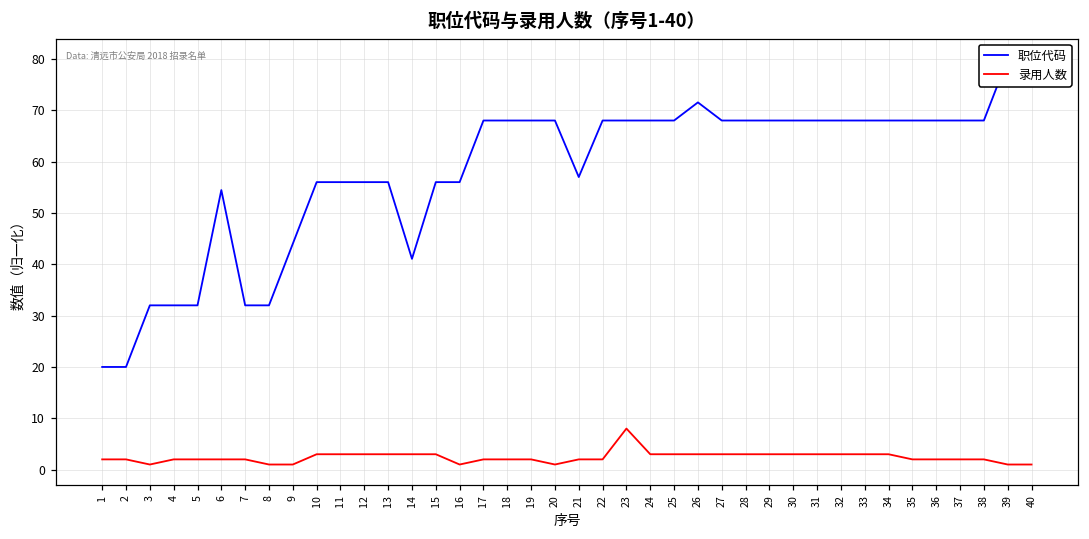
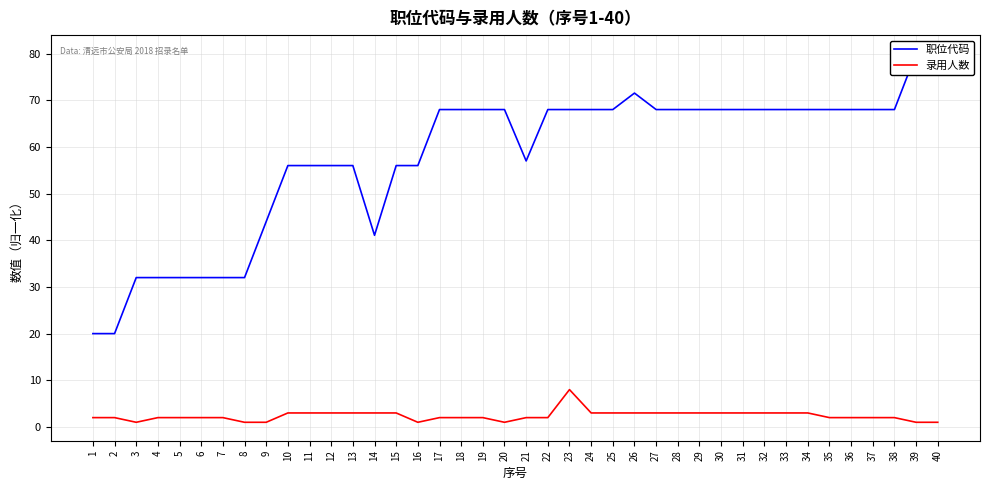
  {
    "职位代码": {
      "1": 20,
      "2": 20,
      "3": 32,
      "4": 32,
      "5": 32,
-     "6": 54,
+     "6": 32,
      "7": 32,
      "8": 32,
      "9": 44,
      "10": 56,
      "11": 56,
      "12": 56,
      "13": 56,
      "14": 41,
      "15": 56,
      "16": 56,
      "17": 68,
      "18": 68,
      "19": 68,
      "20": 68,
      "21": 57,
      "22": 68,
      "23": 68,
      "24": 68,
      "25": 68,
      "26": 72,
      "27": 68,
      "28": 68,
      "29": 68,
      "30": 68,
      "31": 68,
      "32": 68,
      "33": 68,
      "34": 68,
      "35": 68,
      "36": 68,
      "37": 68,
      "38": 68
    },
    "录用人数": {
      "1": 2,
      "2": 2,
      "3": 1,
      "4": 2,
      "5": 2,
      "6": 2,
      "7": 2,
      "8": 1,
      "9": 1,
      "10": 3,
      "11": 3,
      "12": 3,
      "13": 3,
      "14": 3,
      "15": 3,
      "16": 1,
      "17": 2,
      "18": 2,
      "19": 2,
      "20": 1,
      "21": 2,
      "22": 2,
      "23": 8,
      "24": 3,
      "25": 3,
      "26": 3,
      "27": 3,
      "28": 3,
      "29": 3,
      "30": 3,
      "31": 3,
      "32": 3,
      "33": 3,
      "34": 3,
      "35": 2,
      "36": 2,
      "37": 2,
      "38": 2,
      "39": 1,
      "40": 1
    }
  }
